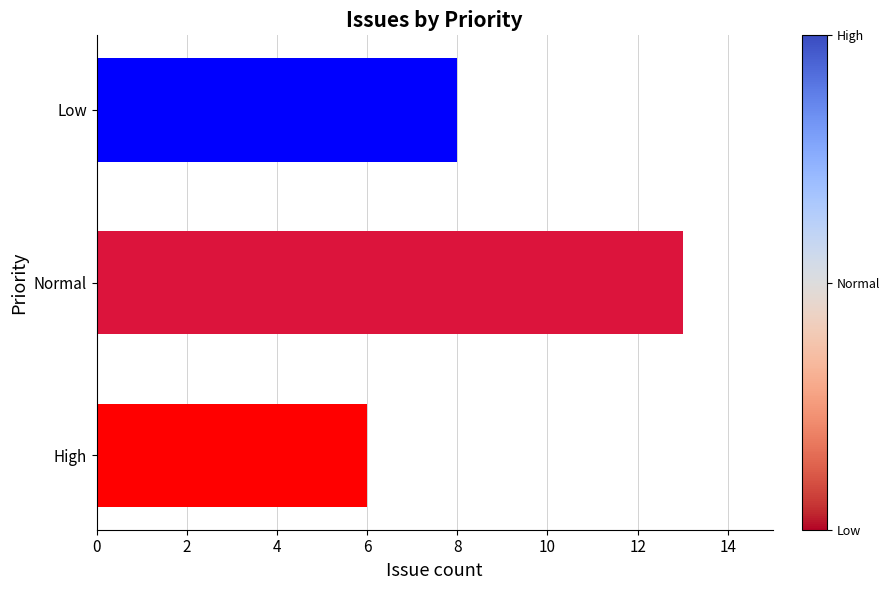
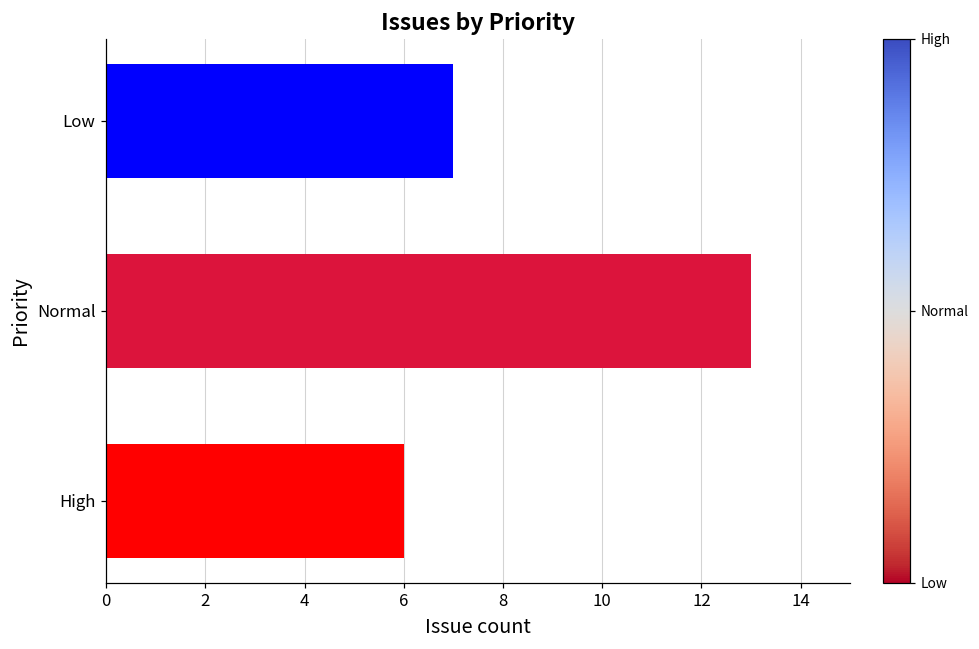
  {
-   "Low": 8,
+   "Low": 7,
    "Normal": 13,
    "High": 6
  }
